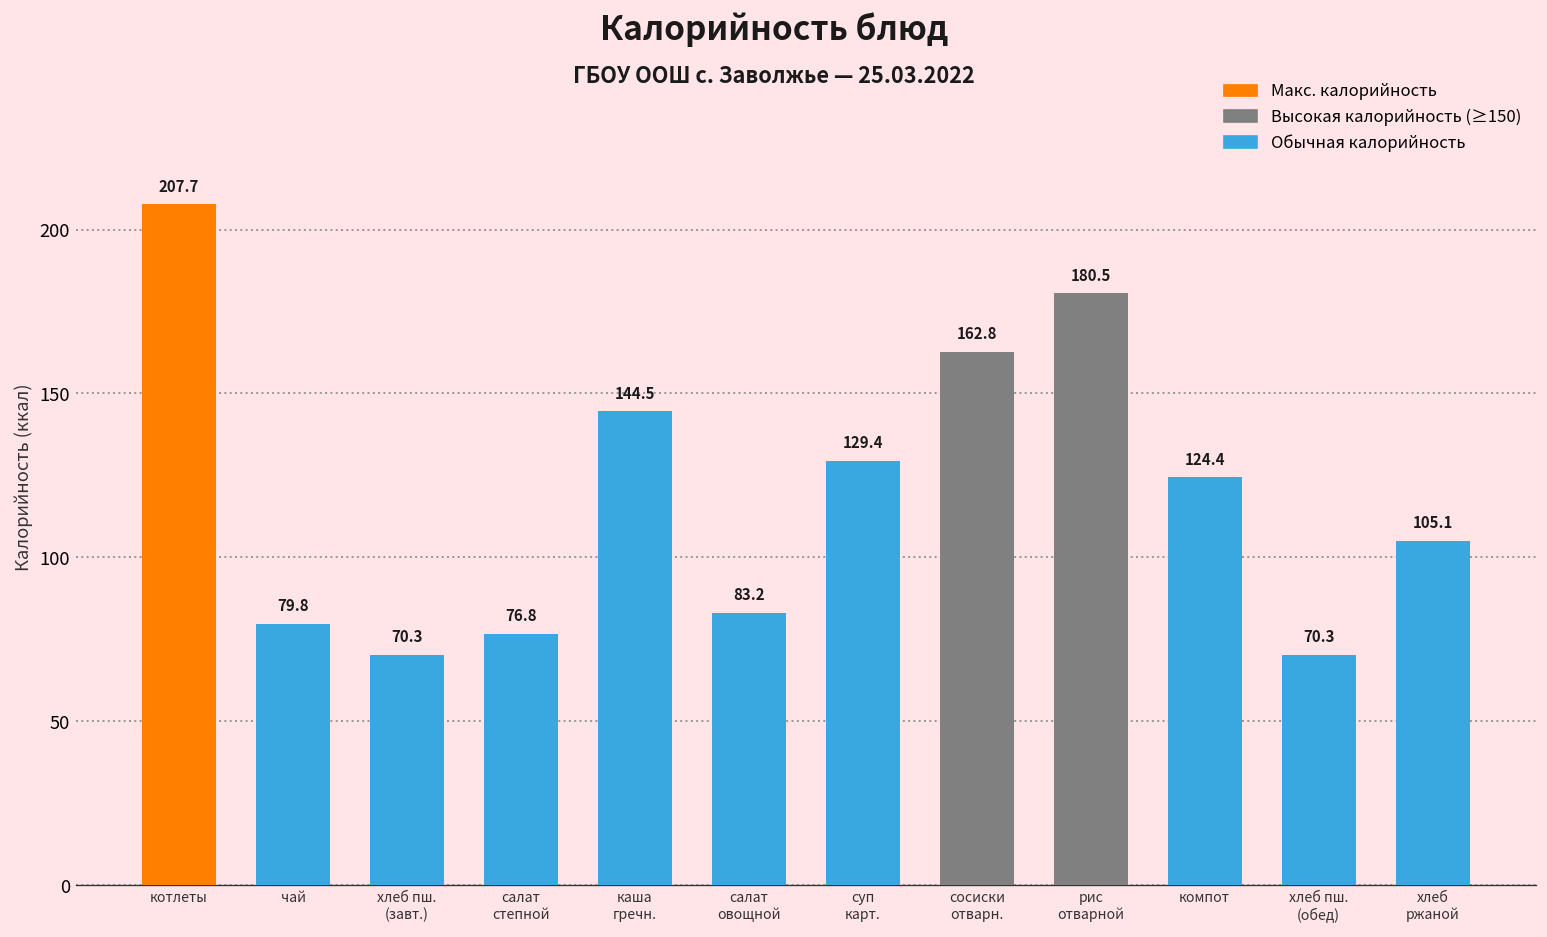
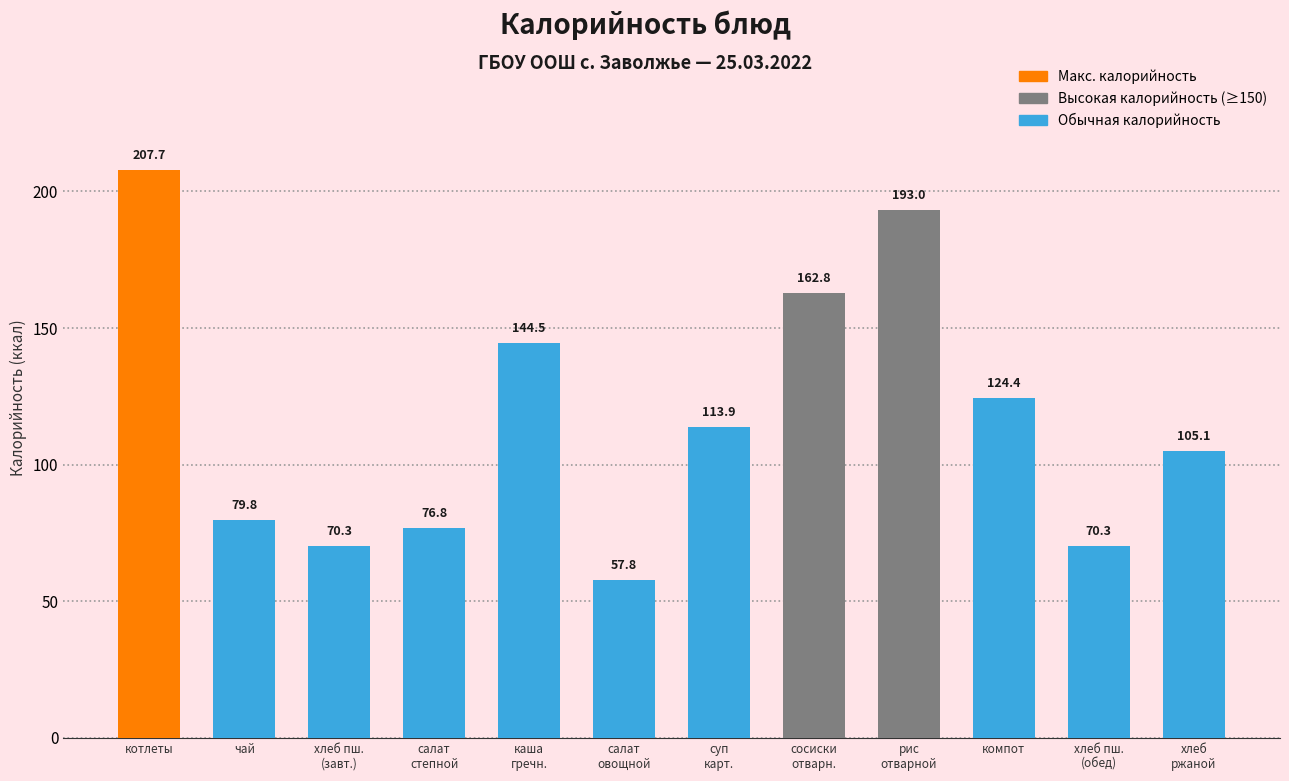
  {
    "котлеты": 207.7,
    "чай": 79.8,
    "хлеб пш. (завт.)": 70.3,
    "салат степной": 76.8,
    "каша гречн.": 144.5,
-   "салат овощной": 83.2,
-   "суп карт.": 129.4,
+   "салат овощной": 57.8,
+   "суп карт.": 113.9,
    "сосиски отварн.": 162.8,
-   "рис отварной": 180.5,
+   "рис отварной": 193.0,
    "компот": 124.4,
    "хлеб пш. (обед)": 70.3,
    "хлеб ржаной": 105.1
  }
